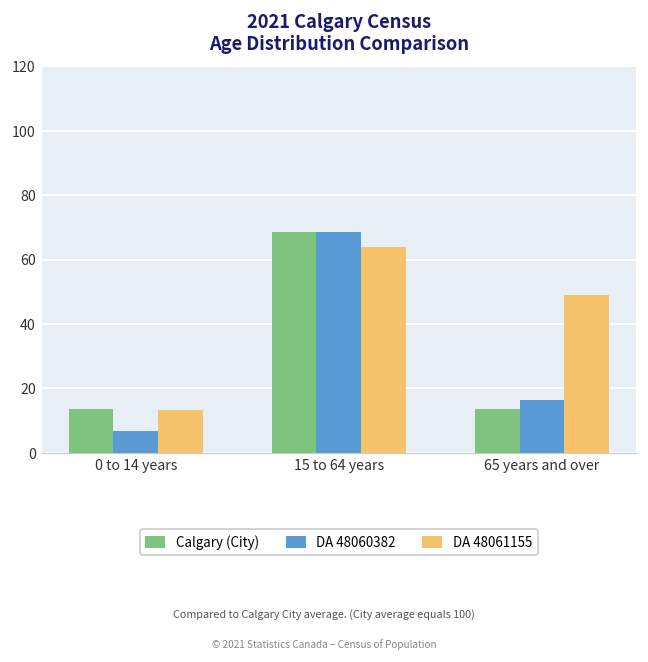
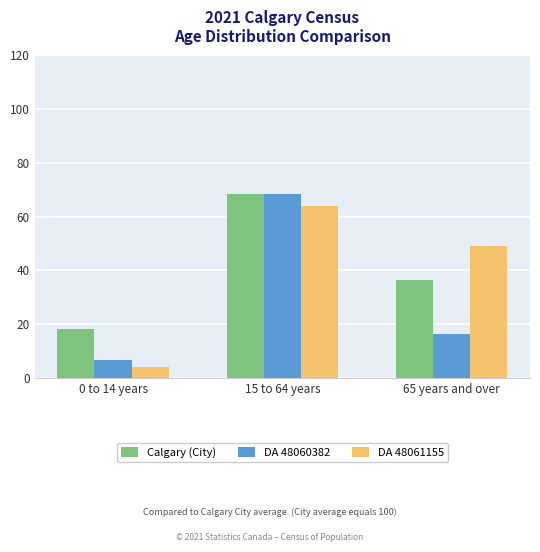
  {
    "Calgary (City)": {
-     "0 to 14 years": 14,
+     "0 to 14 years": 18,
      "15 to 64 years": 68,
-     "65 years and over": 14
+     "65 years and over": 36
    },
    "DA 48060382": {
      "0 to 14 years": 7,
      "15 to 64 years": 69,
      "65 years and over": 16
    },
    "DA 48061155": {
-     "0 to 14 years": 13,
+     "0 to 14 years": 4,
      "15 to 64 years": 64,
      "65 years and over": 49
    }
  }
